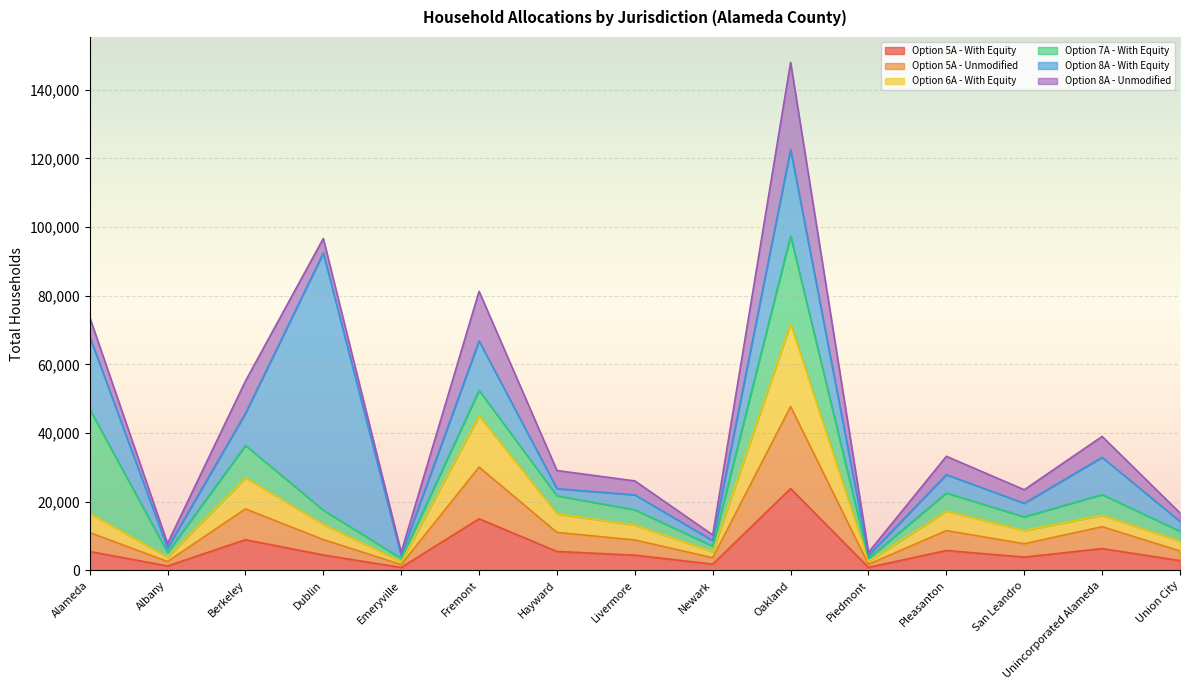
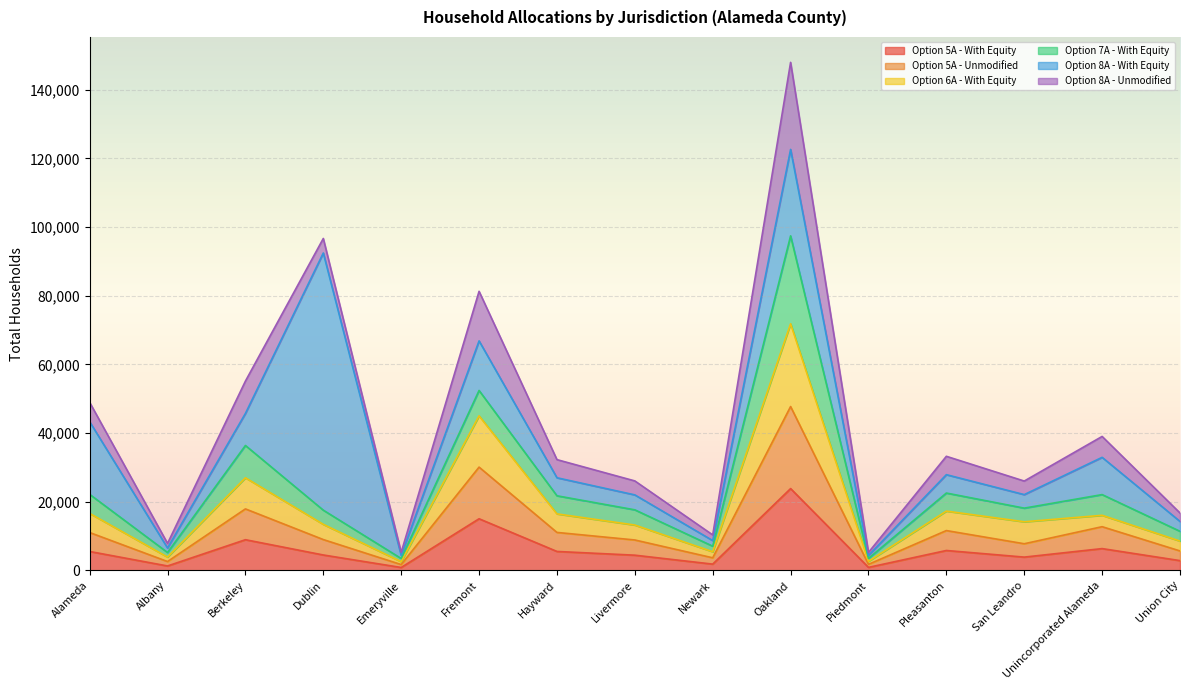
  {
    "Option 6A - With Equity": {
      "Alameda": "6,000",
      "Albany": "1,000",
      "Berkeley": "9,000",
      "Dublin": "4,000",
      "Emeryville": "1,000",
      "Fremont": "15,000",
      "Hayward": "5,000",
      "Livermore": "4,000",
      "Newark": "2,000",
      "Oakland": "24,000",
      "Piedmont": "1,000",
      "Pleasanton": "6,000",
-     "San Leandro": "4,000",
+     "San Leandro": "6,000",
      "Unincorporated Alameda": "3,000",
      "Union City": "3,000"
    },
    "Option 7A - With Equity": {
-     "Alameda": "30,000",
+     "Alameda": "6,000",
      "Albany": "1,000",
      "Berkeley": "9,000",
      "Dublin": "4,000",
      "Emeryville": "1,000",
      "Fremont": "7,000",
      "Hayward": "5,000",
      "Livermore": "4,000",
      "Newark": "2,000",
      "Oakland": "26,000",
      "Piedmont": "1,000",
      "Pleasanton": "5,000",
      "San Leandro": "4,000",
      "Unincorporated Alameda": "6,000",
      "Union City": "3,000"
    },
    "Option 8A - With Equity": {
      "Alameda": "21,000",
      "Albany": "1,000",
      "Berkeley": "9,000",
      "Dublin": "75,000",
      "Emeryville": "1,000",
      "Fremont": "14,000",
-     "Hayward": "2,000",
+     "Hayward": "5,000",
      "Livermore": "4,000",
      "Newark": "2,000",
      "Oakland": "25,000",
      "Piedmont": "1,000",
      "Pleasanton": "5,000",
      "San Leandro": "4,000",
      "Unincorporated Alameda": "11,000",
      "Union City": "3,000"
    },
    "Option 8A - Unmodified": {
      "Alameda": "6,000",
      "Albany": "1,000",
      "Berkeley": "9,000",
      "Dublin": "4,000",
      "Emeryville": "1,000",
      "Fremont": "14,000",
      "Hayward": "5,000",
      "Livermore": "4,000",
      "Newark": "2,000",
      "Oakland": "25,000",
      "Piedmont": "1,000",
      "Pleasanton": "5,000",
      "San Leandro": "4,000",
      "Unincorporated Alameda": "6,000",
      "Union City": "2,000"
    }
  }
